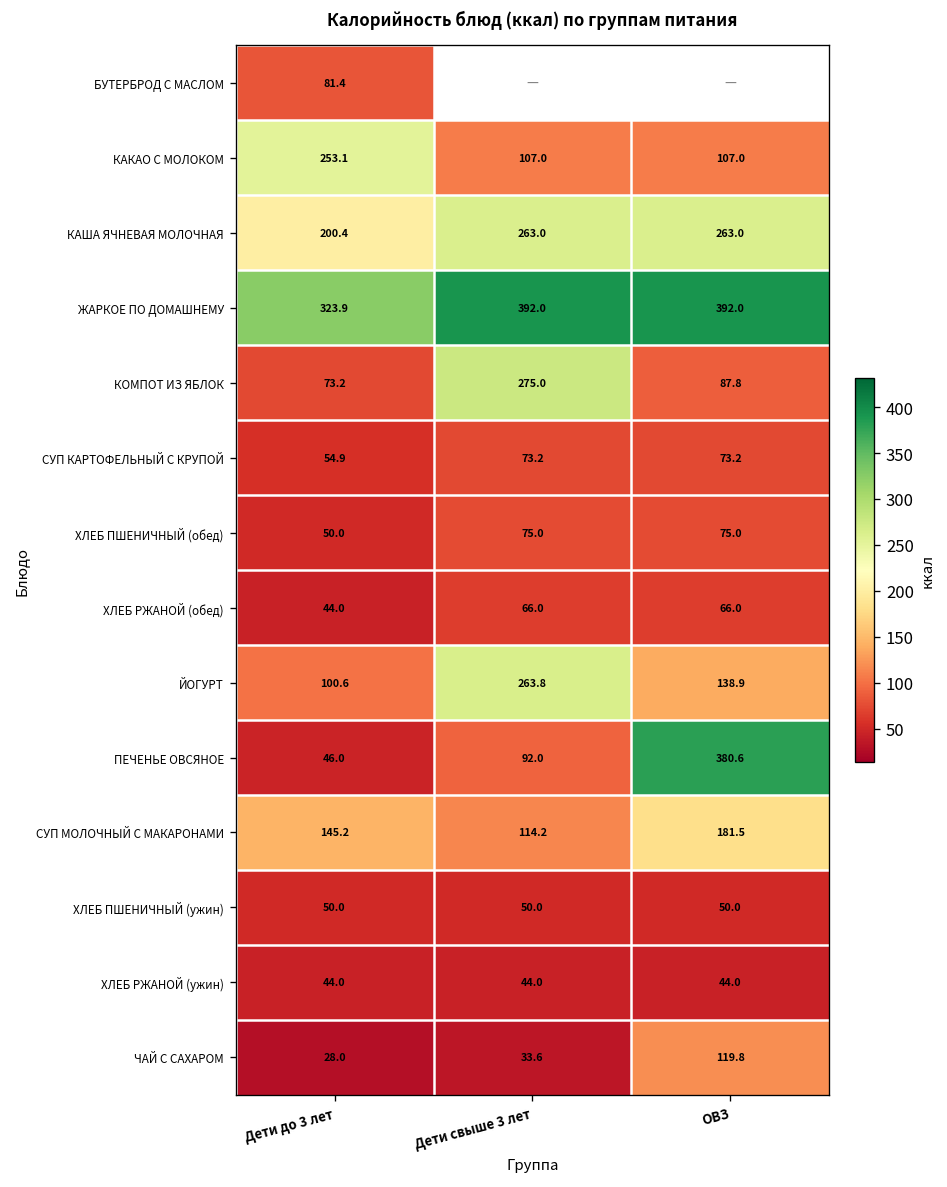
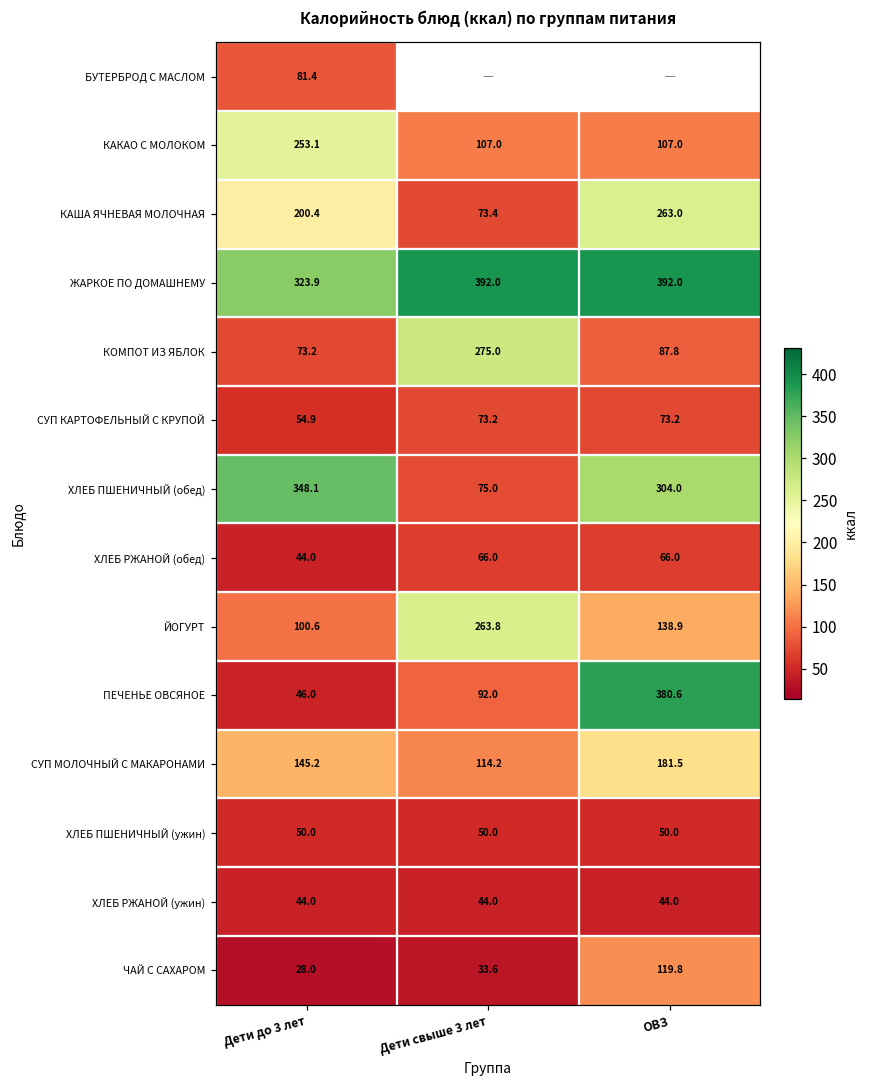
  {
    "БУТЕРБРОД С МАСЛОМ": {
      "Дети до 3 лет": 81.4
    },
    "КАКАО С МОЛОКОМ": {
      "Дети до 3 лет": 253.1,
      "Дети свыше 3 лет": 107.0,
      "ОВЗ": 107.0
    },
    "КАША ЯЧНЕВАЯ МОЛОЧНАЯ": {
      "Дети до 3 лет": 200.4,
-     "Дети свыше 3 лет": 263.0,
+     "Дети свыше 3 лет": 73.4,
      "ОВЗ": 263.0
    },
    "ЖАРКОЕ ПО ДОМАШНЕМУ": {
      "Дети до 3 лет": 323.9,
      "Дети свыше 3 лет": 392.0,
      "ОВЗ": 392.0
    },
    "КОМПОТ ИЗ ЯБЛОК": {
      "Дети до 3 лет": 73.2,
      "Дети свыше 3 лет": 275.0,
      "ОВЗ": 87.8
    },
    "СУП КАРТОФЕЛЬНЫЙ С КРУПОЙ": {
      "Дети до 3 лет": 54.9,
      "Дети свыше 3 лет": 73.2,
      "ОВЗ": 73.2
    },
    "ХЛЕБ ПШЕНИЧНЫЙ (обед)": {
-     "Дети до 3 лет": 50.0,
+     "Дети до 3 лет": 348.1,
      "Дети свыше 3 лет": 75.0,
-     "ОВЗ": 75.0
+     "ОВЗ": 304.0
    },
    "ХЛЕБ РЖАНОЙ (обед)": {
      "Дети до 3 лет": 44.0,
      "Дети свыше 3 лет": 66.0,
      "ОВЗ": 66.0
    },
    "ЙОГУРТ": {
      "Дети до 3 лет": 100.6,
      "Дети свыше 3 лет": 263.8,
      "ОВЗ": 138.9
    },
    "ПЕЧЕНЬЕ ОВСЯНОЕ": {
      "Дети до 3 лет": 46.0,
      "Дети свыше 3 лет": 92.0,
      "ОВЗ": 380.6
    },
    "СУП МОЛОЧНЫЙ С МАКАРОНАМИ": {
      "Дети до 3 лет": 145.2,
      "Дети свыше 3 лет": 114.2,
      "ОВЗ": 181.5
    },
    "ХЛЕБ ПШЕНИЧНЫЙ (ужин)": {
      "Дети до 3 лет": 50.0,
      "Дети свыше 3 лет": 50.0,
      "ОВЗ": 50.0
    },
    "ХЛЕБ РЖАНОЙ (ужин)": {
      "Дети до 3 лет": 44.0,
      "Дети свыше 3 лет": 44.0,
      "ОВЗ": 44.0
    },
    "ЧАЙ С САХАРОМ": {
      "Дети до 3 лет": 28.0,
      "Дети свыше 3 лет": 33.6,
      "ОВЗ": 119.8
    }
  }
